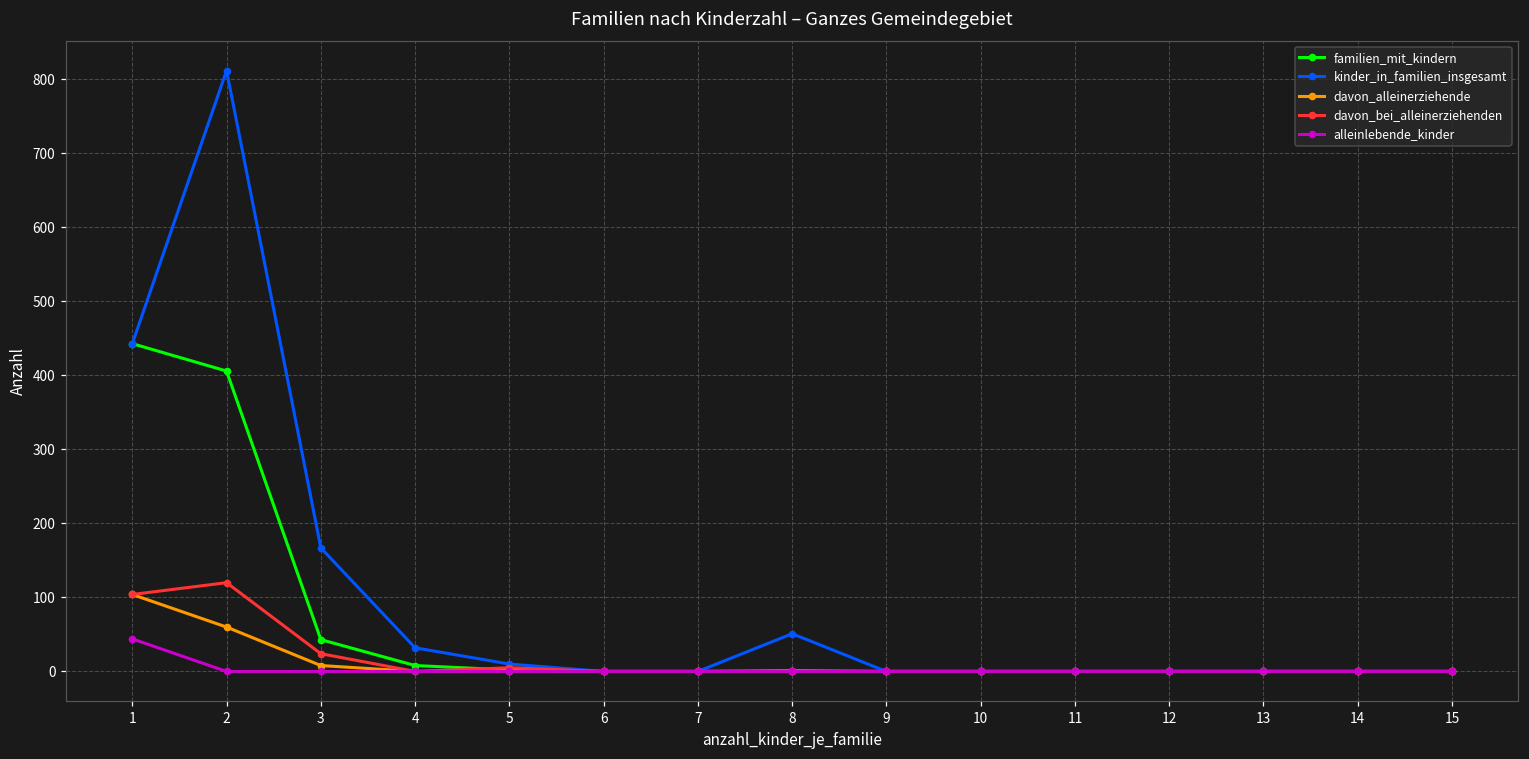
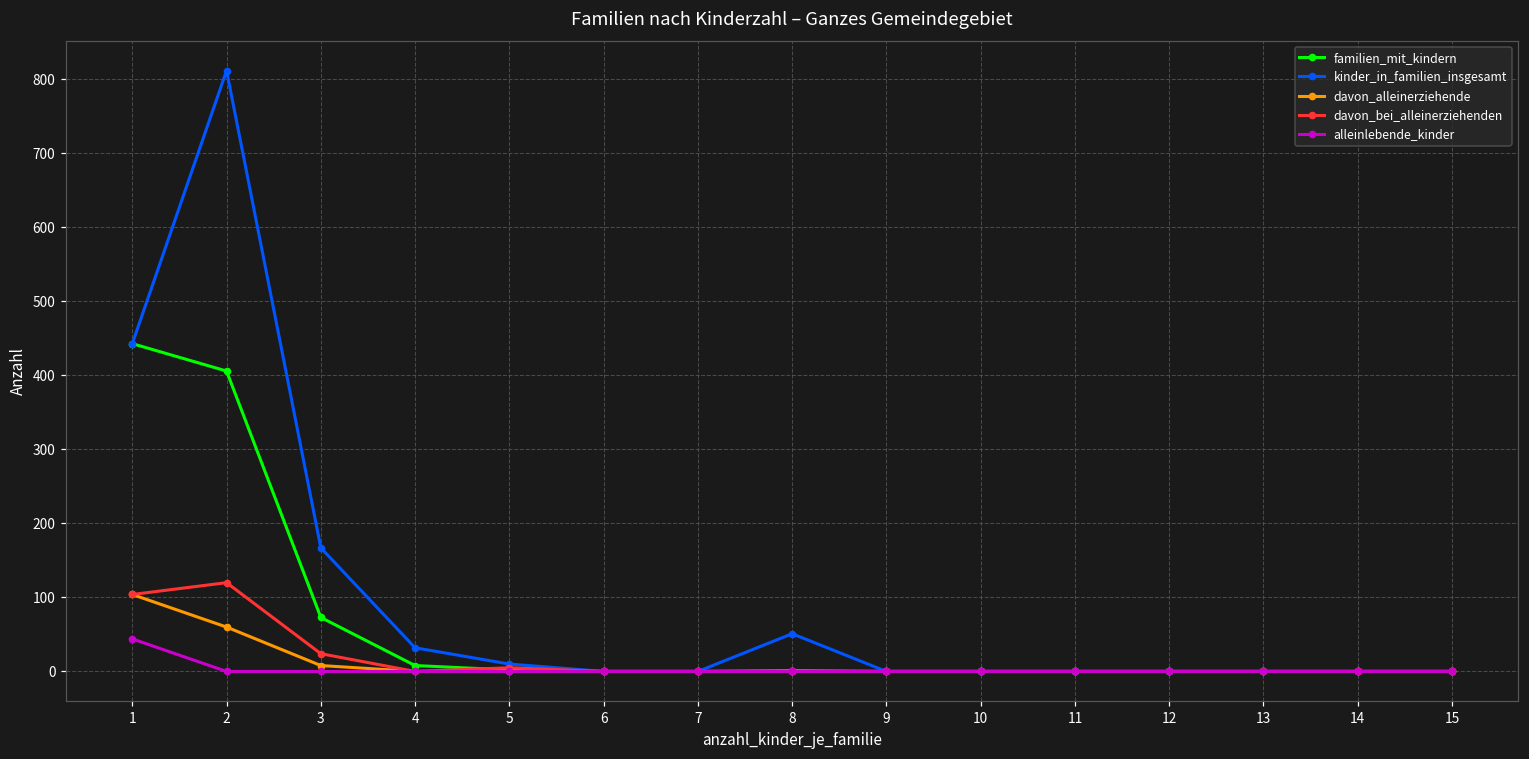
  {
    "familien_mit_kindern": {
      "2": 410,
-     "3": 40,
+     "3": 70,
      "4": 10
    },
    "kinder_in_familien_insgesamt": {
      "2": 810,
      "3": 170,
      "4": 30,
      "5": 10,
      "8": 50
    },
    "davon_alleinerziehende": {
      "2": 60,
      "3": 10
    },
    "davon_bei_alleinerziehenden": {
      "2": 120,
      "3": 20
    },
    "alleinlebende_kinder": {
      "1": 40,
      "2": 0,
      "3": 0
    }
  }
